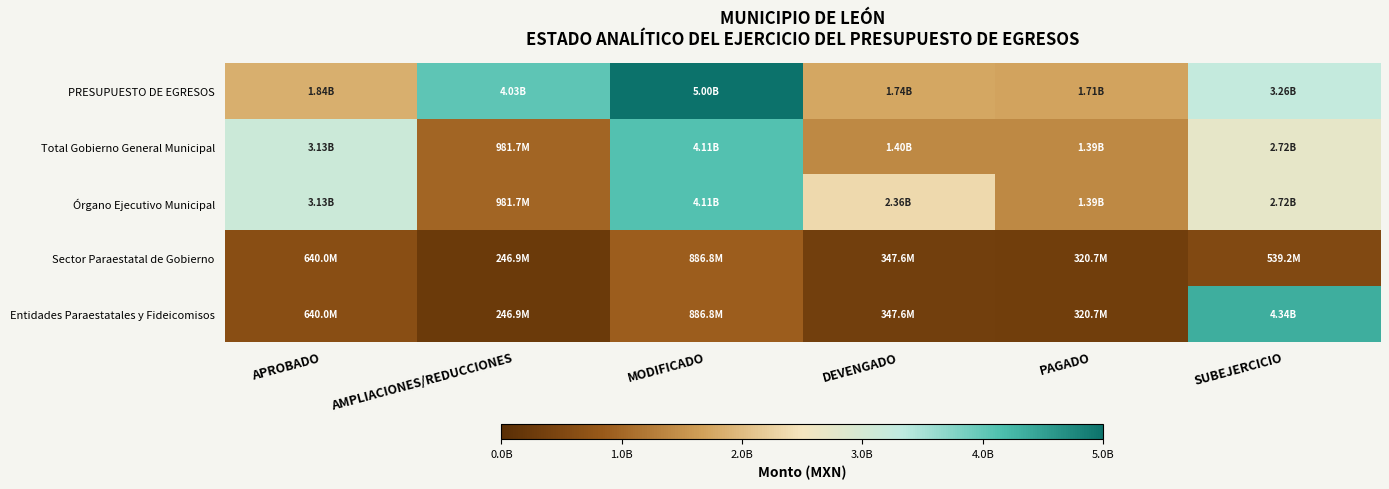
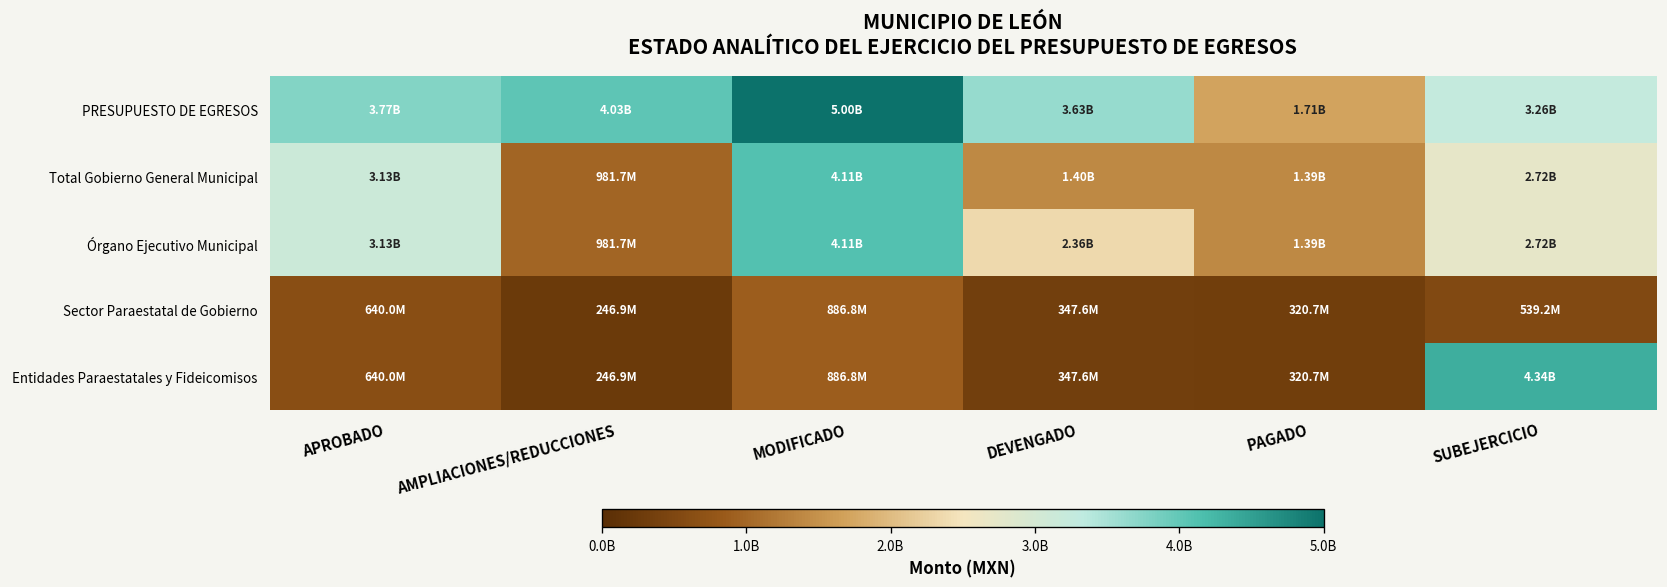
  {
    "PRESUPUESTO DE EGRESOS": {
-     "APROBADO": "1.84B",
+     "APROBADO": "3.77B",
      "AMPLIACIONES/REDUCCIONES": "4.03B",
      "MODIFICADO": "5.00B",
-     "DEVENGADO": "1.74B",
+     "DEVENGADO": "3.63B",
      "PAGADO": "1.71B",
      "SUBEJERCICIO": "3.26B"
    },
    "Total Gobierno General Municipal": {
      "APROBADO": "3.13B",
      "AMPLIACIONES/REDUCCIONES": "981.7M",
      "MODIFICADO": "4.11B",
      "DEVENGADO": "1.40B",
      "PAGADO": "1.39B",
      "SUBEJERCICIO": "2.72B"
    },
    "Órgano Ejecutivo Municipal": {
      "APROBADO": "3.13B",
      "AMPLIACIONES/REDUCCIONES": "981.7M",
      "MODIFICADO": "4.11B",
      "DEVENGADO": "2.36B",
      "PAGADO": "1.39B",
      "SUBEJERCICIO": "2.72B"
    },
    "Sector Paraestatal de Gobierno": {
      "APROBADO": "640.0M",
      "AMPLIACIONES/REDUCCIONES": "246.9M",
      "MODIFICADO": "886.8M",
      "DEVENGADO": "347.6M",
      "PAGADO": "320.7M",
      "SUBEJERCICIO": "539.2M"
    },
    "Entidades Paraestatales y Fideicomisos": {
      "APROBADO": "640.0M",
      "AMPLIACIONES/REDUCCIONES": "246.9M",
      "MODIFICADO": "886.8M",
      "DEVENGADO": "347.6M",
      "PAGADO": "320.7M",
      "SUBEJERCICIO": "4.34B"
    }
  }
